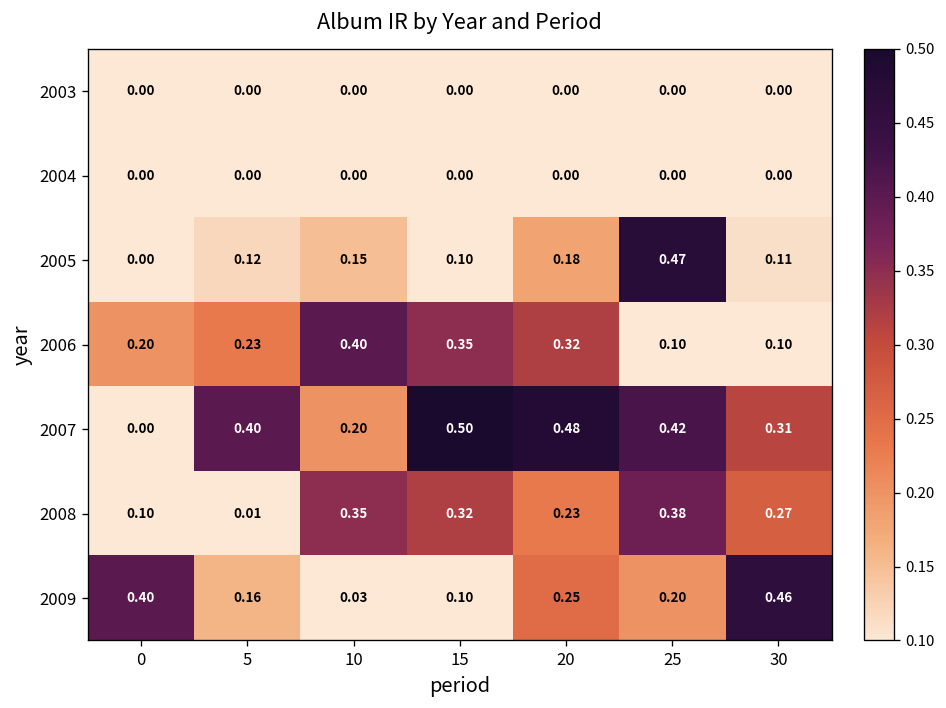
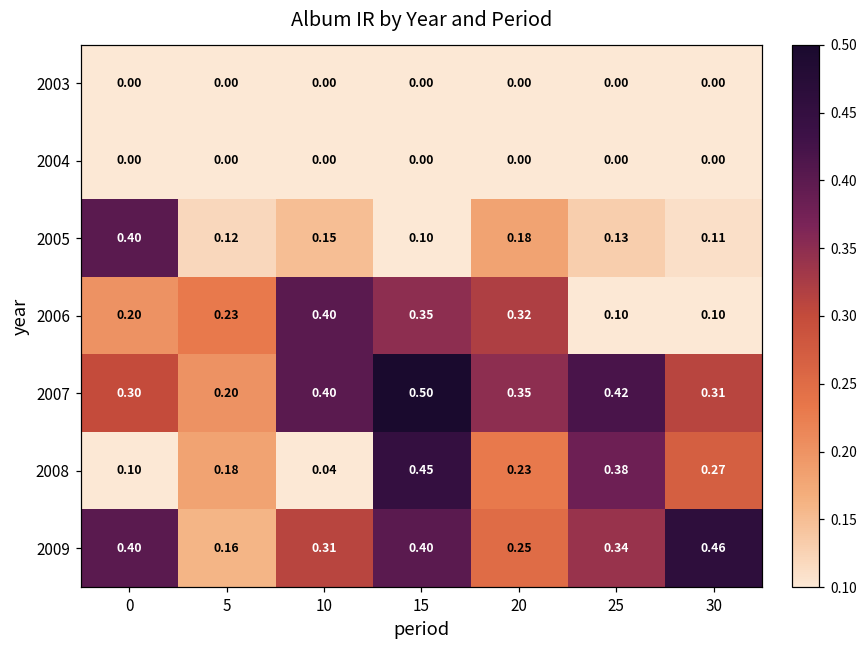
  {
    "2003": {
      "0": 0.00,
      "5": 0.00,
      "10": 0.00,
      "15": 0.00,
      "20": 0.00,
      "25": 0.00,
      "30": 0.00
    },
    "2004": {
      "0": 0.00,
      "5": 0.00,
      "10": 0.00,
      "15": 0.00,
      "20": 0.00,
      "25": 0.00,
      "30": 0.00
    },
    "2005": {
-     "0": 0.00,
+     "0": 0.40,
      "5": 0.12,
      "10": 0.15,
      "15": 0.10,
      "20": 0.18,
-     "25": 0.47,
+     "25": 0.13,
      "30": 0.11
    },
    "2006": {
      "0": 0.20,
      "5": 0.23,
      "10": 0.40,
      "15": 0.35,
      "20": 0.32,
      "25": 0.10,
      "30": 0.10
    },
    "2007": {
-     "0": 0.00,
-     "5": 0.40,
-     "10": 0.20,
+     "0": 0.30,
+     "5": 0.20,
+     "10": 0.40,
      "15": 0.50,
-     "20": 0.48,
+     "20": 0.35,
      "25": 0.42,
      "30": 0.31
    },
    "2008": {
      "0": 0.10,
-     "5": 0.01,
-     "10": 0.35,
-     "15": 0.32,
+     "5": 0.18,
+     "10": 0.04,
+     "15": 0.45,
      "20": 0.23,
      "25": 0.38,
      "30": 0.27
    },
    "2009": {
      "0": 0.40,
      "5": 0.16,
-     "10": 0.03,
-     "15": 0.10,
+     "10": 0.31,
+     "15": 0.40,
      "20": 0.25,
-     "25": 0.20,
+     "25": 0.34,
      "30": 0.46
    }
  }
